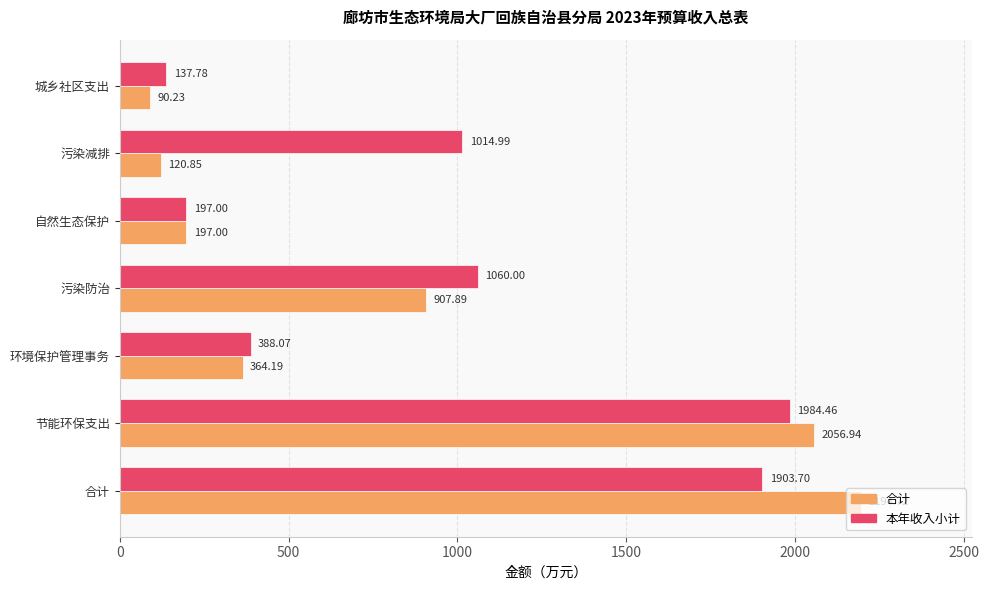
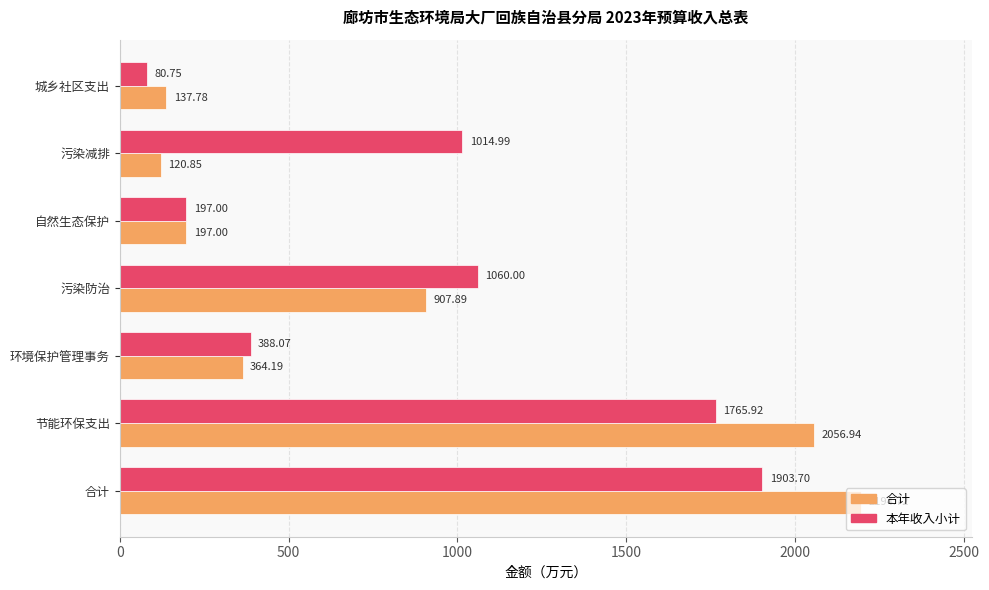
  {
    "合计": {
-     "城乡社区支出": 90.23,
+     "城乡社区支出": 137.78,
      "污染减排": 120.85,
      "自然生态保护": 197.00,
      "污染防治": 907.89,
      "环境保护管理事务": 364.19,
      "节能环保支出": 2056.94
    },
    "本年收入小计": {
-     "城乡社区支出": 137.78,
+     "城乡社区支出": 80.75,
      "污染减排": 1014.99,
      "自然生态保护": 197.00,
      "污染防治": 1060.00,
      "环境保护管理事务": 388.07,
-     "节能环保支出": 1984.46,
+     "节能环保支出": 1765.92,
      "合计": 1903.70
    }
  }
